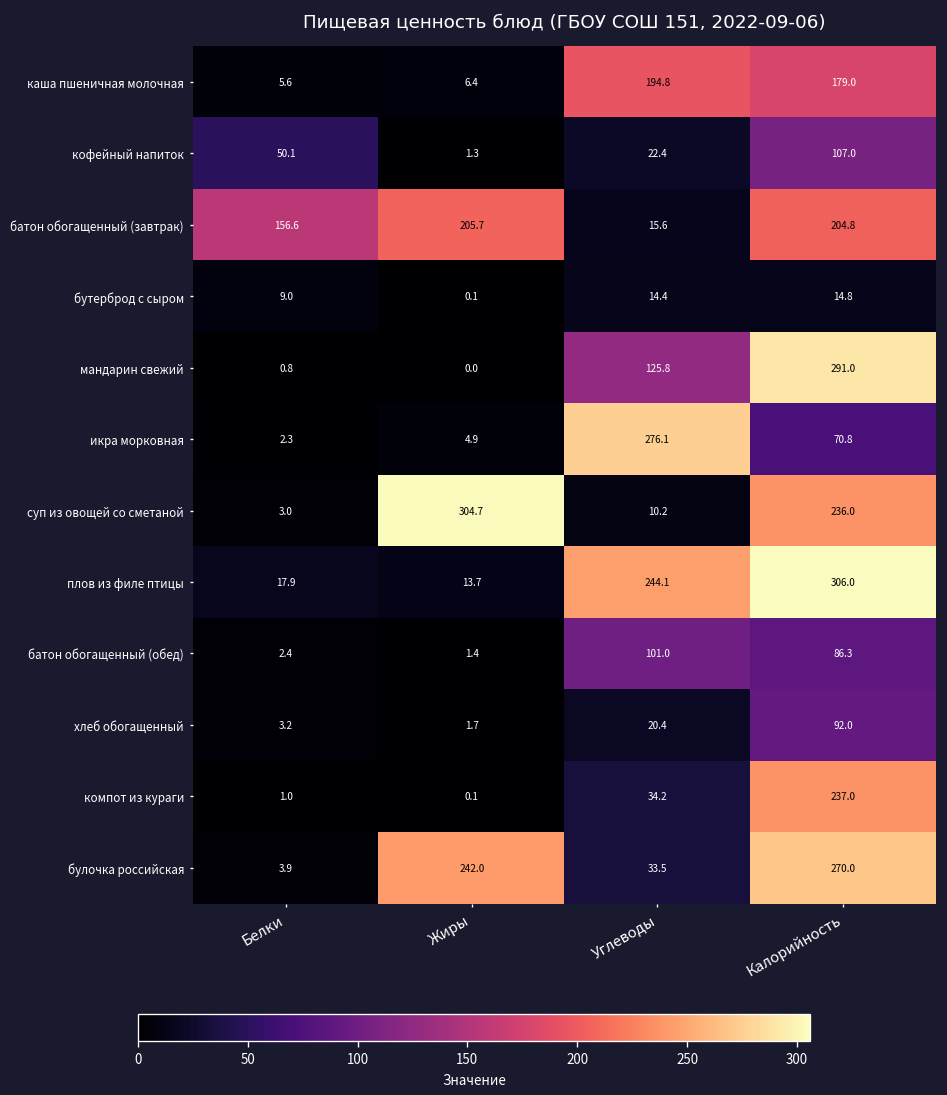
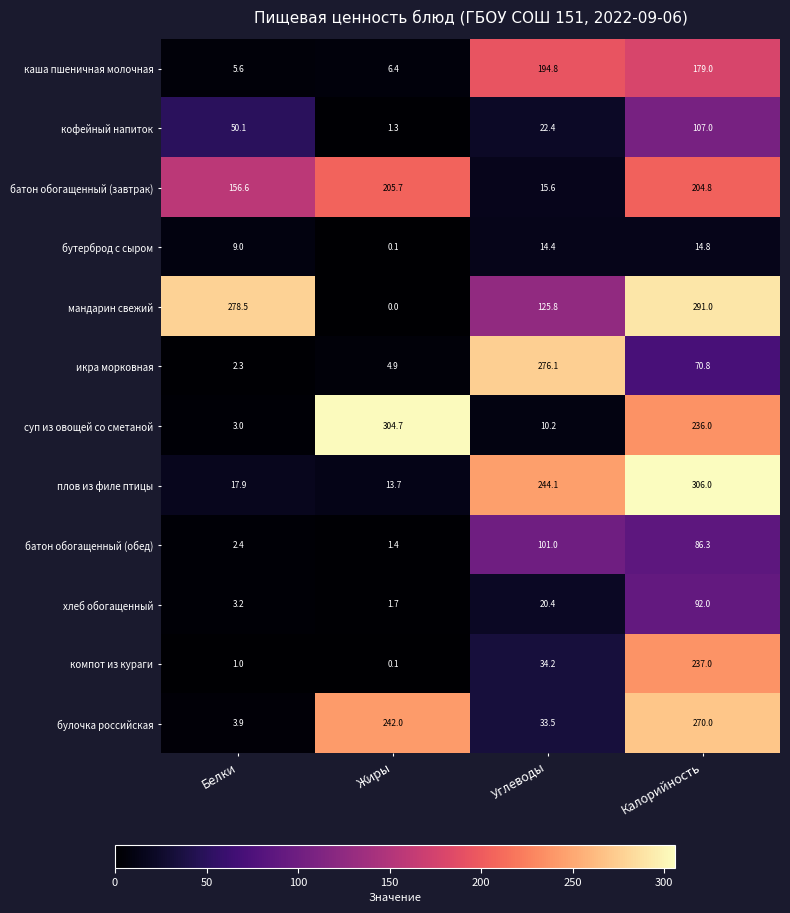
  {
    "каша пшеничная молочная": {
      "Белки": 5.6,
      "Жиры": 6.4,
      "Углеводы": 194.8,
      "Калорийность": 179.0
    },
    "кофейный напиток": {
      "Белки": 50.1,
      "Жиры": 1.3,
      "Углеводы": 22.4,
      "Калорийность": 107.0
    },
    "батон обогащенный (завтрак)": {
      "Белки": 156.6,
      "Жиры": 205.7,
      "Углеводы": 15.6,
      "Калорийность": 204.8
    },
    "бутерброд с сыром": {
      "Белки": 9.0,
      "Жиры": 0.1,
      "Углеводы": 14.4,
      "Калорийность": 14.8
    },
    "мандарин свежий": {
-     "Белки": 0.8,
+     "Белки": 278.5,
      "Жиры": 0.0,
      "Углеводы": 125.8,
      "Калорийность": 291.0
    },
    "икра морковная": {
      "Белки": 2.3,
      "Жиры": 4.9,
      "Углеводы": 276.1,
      "Калорийность": 70.8
    },
    "суп из овощей со сметаной": {
      "Белки": 3.0,
      "Жиры": 304.7,
      "Углеводы": 10.2,
      "Калорийность": 236.0
    },
    "плов из филе птицы": {
      "Белки": 17.9,
      "Жиры": 13.7,
      "Углеводы": 244.1,
      "Калорийность": 306.0
    },
    "батон обогащенный (обед)": {
      "Белки": 2.4,
      "Жиры": 1.4,
      "Углеводы": 101.0,
      "Калорийность": 86.3
    },
    "хлеб обогащенный": {
      "Белки": 3.2,
      "Жиры": 1.7,
      "Углеводы": 20.4,
      "Калорийность": 92.0
    },
    "компот из кураги": {
      "Белки": 1.0,
      "Жиры": 0.1,
      "Углеводы": 34.2,
      "Калорийность": 237.0
    },
    "булочка российская": {
      "Белки": 3.9,
      "Жиры": 242.0,
      "Углеводы": 33.5,
      "Калорийность": 270.0
    }
  }
